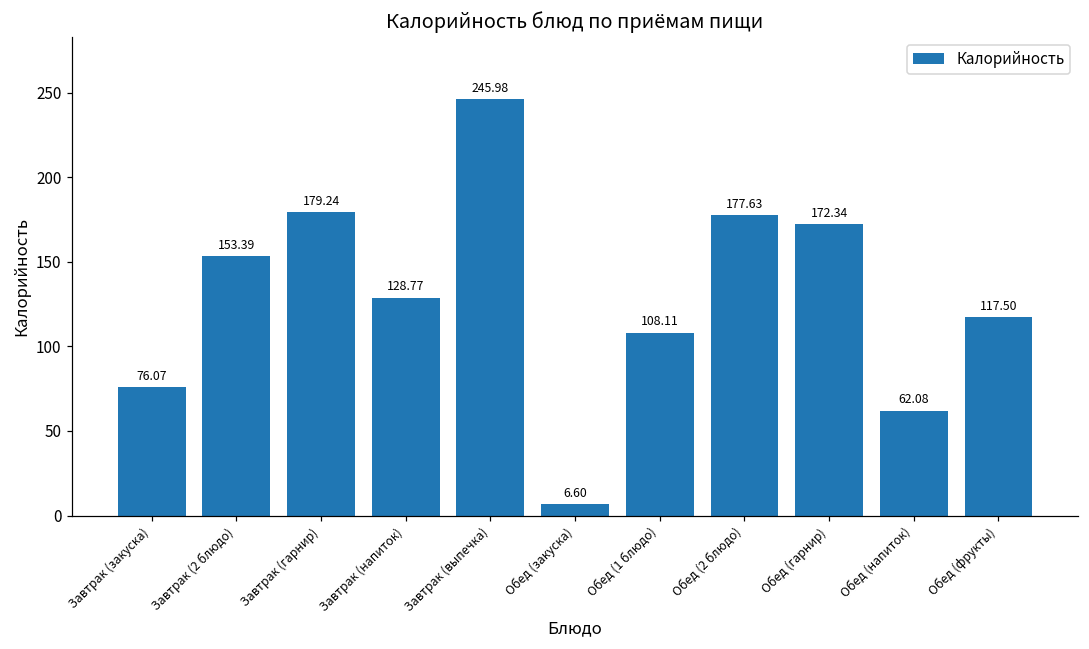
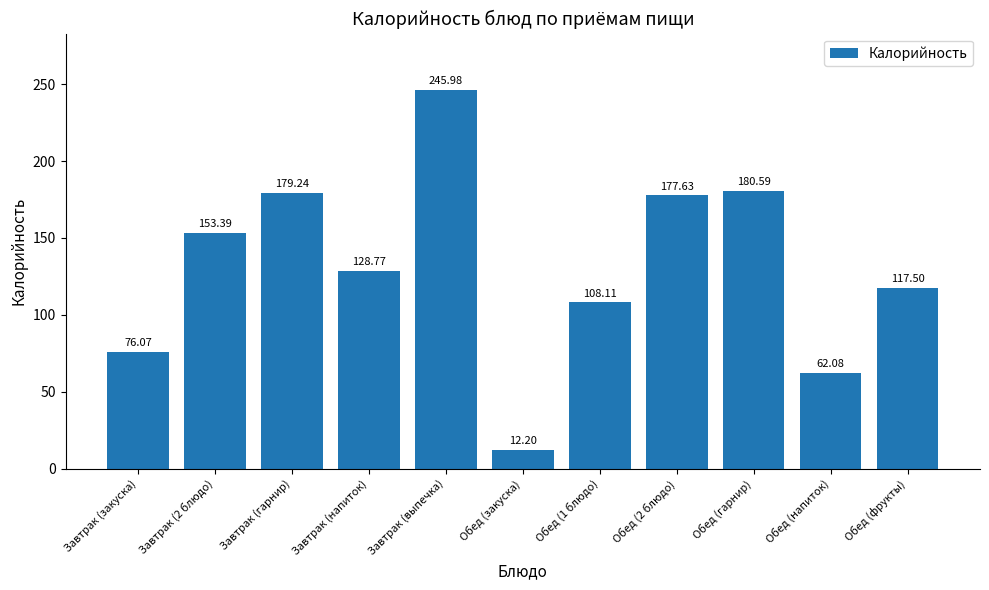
  {
    "Завтрак (закуска)": 76.07,
    "Завтрак (2 блюдо)": 153.39,
    "Завтрак (гарнир)": 179.24,
    "Завтрак (напиток)": 128.77,
    "Завтрак (выпечка)": 245.98,
-   "Обед (закуска)": 6.60,
+   "Обед (закуска)": 12.20,
    "Обед (1 блюдо)": 108.11,
    "Обед (2 блюдо)": 177.63,
-   "Обед (гарнир)": 172.34,
+   "Обед (гарнир)": 180.59,
    "Обед (напиток)": 62.08,
    "Обед (фрукты)": 117.50
  }
